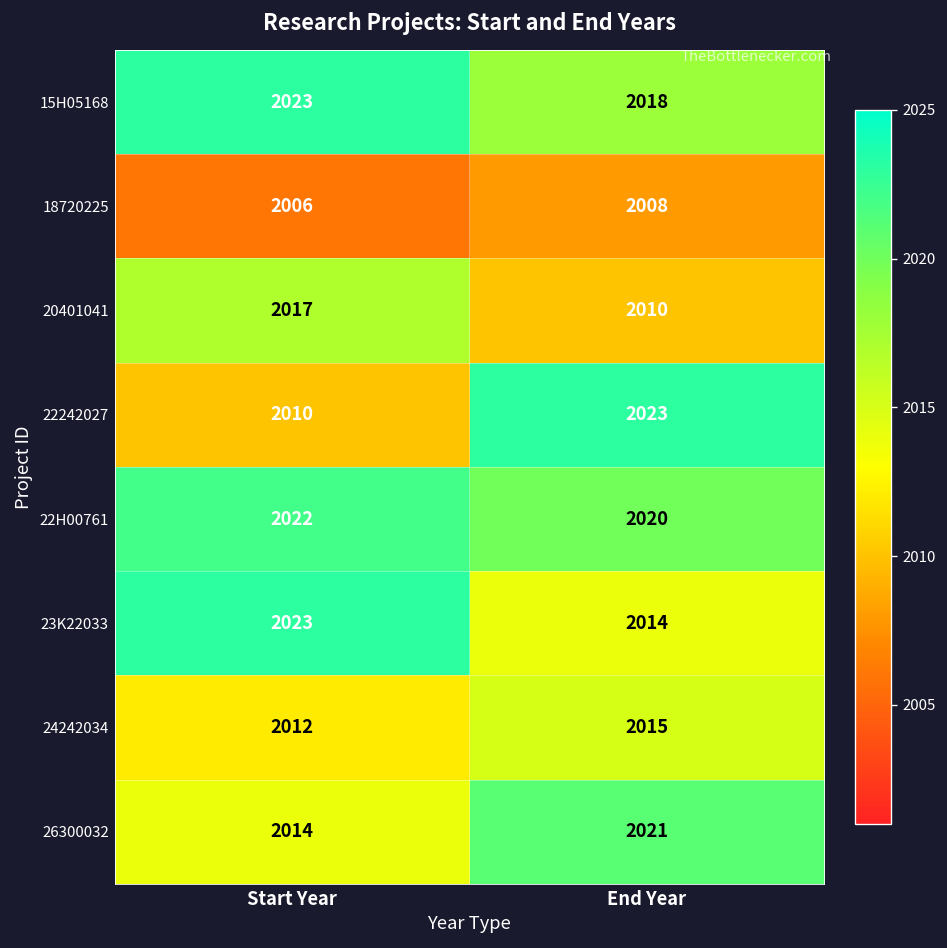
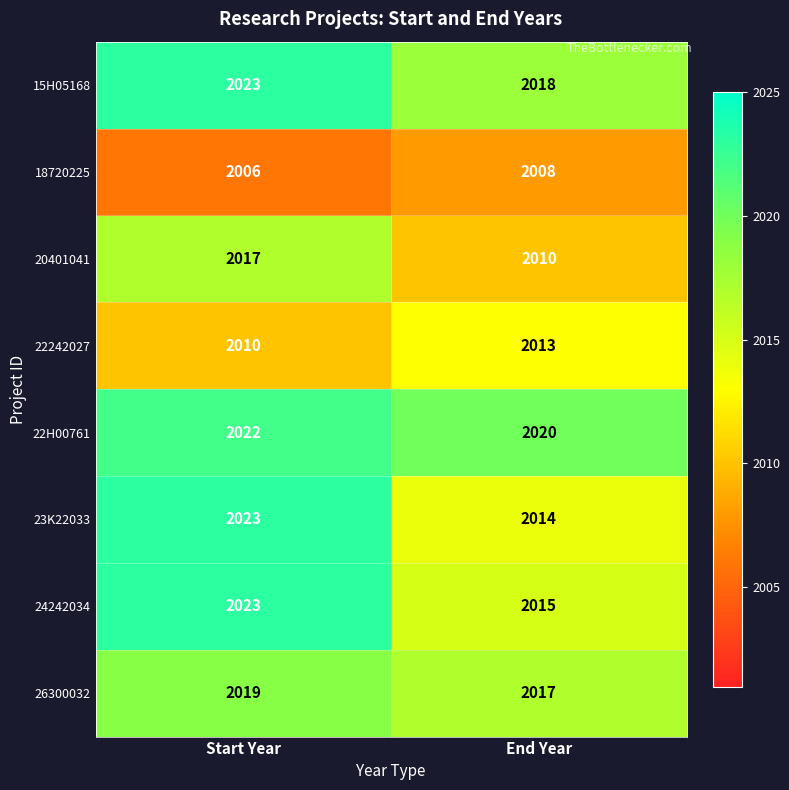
  {
    "15H05168": {
      "Start Year": 2023
    },
    "18720225": {
      "Start Year": 2006,
      "End Year": 2008
    },
    "20401041": {
      "Start Year": 2017,
      "End Year": 2010
    },
    "22242027": {
      "Start Year": 2010,
-     "End Year": 2023
+     "End Year": 2013
    },
    "22H00761": {
      "Start Year": 2022,
      "End Year": 2020
    },
    "23K22033": {
      "Start Year": 2023,
      "End Year": 2014
    },
    "24242034": {
-     "Start Year": 2012,
+     "Start Year": 2023,
      "End Year": 2015
    },
    "26300032": {
-     "Start Year": 2014,
-     "End Year": 2021
+     "Start Year": 2019,
+     "End Year": 2017
    }
  }
